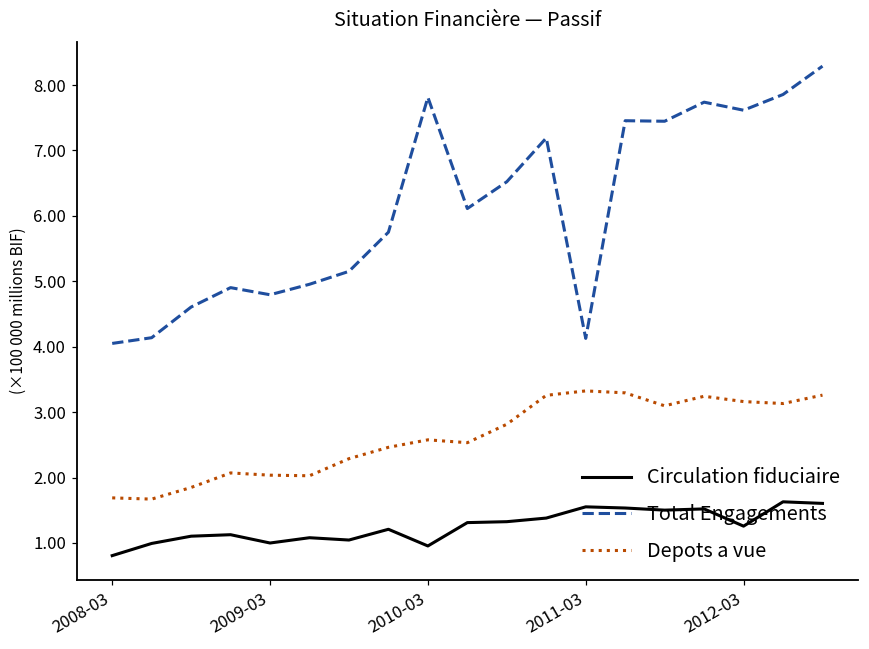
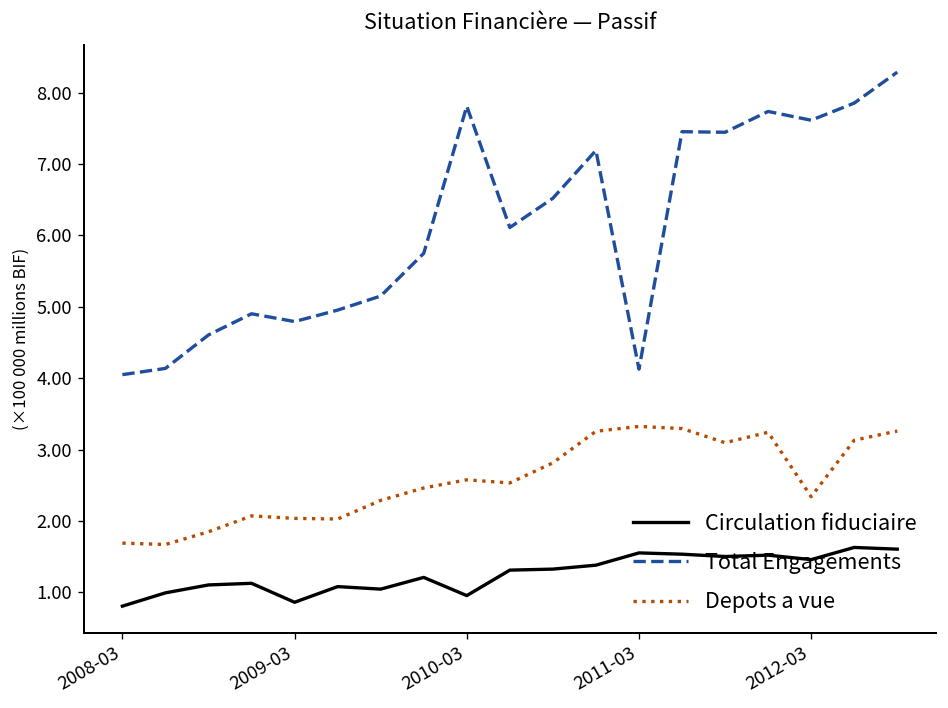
  {
    "Circulation fiduciaire": {
      "2008-03": 0.8,
-     "2009-03": 1.0,
+     "2009-03": 0.9,
      "2010-03": 1.0,
      "2011-03": 1.6,
-     "2012-03": 1.3
+     "2012-03": 1.5
    },
    "Total Engagements": {
      "2008-03": 4.1,
      "2009-03": 4.8,
      "2010-03": 7.8,
      "2011-03": 4.1,
      "2012-03": 7.6
    },
    "Depots a vue": {
      "2008-03": 1.7,
      "2009-03": 2.0,
      "2010-03": 2.6,
      "2011-03": 3.3,
-     "2012-03": 3.2
+     "2012-03": 2.3
    }
  }
